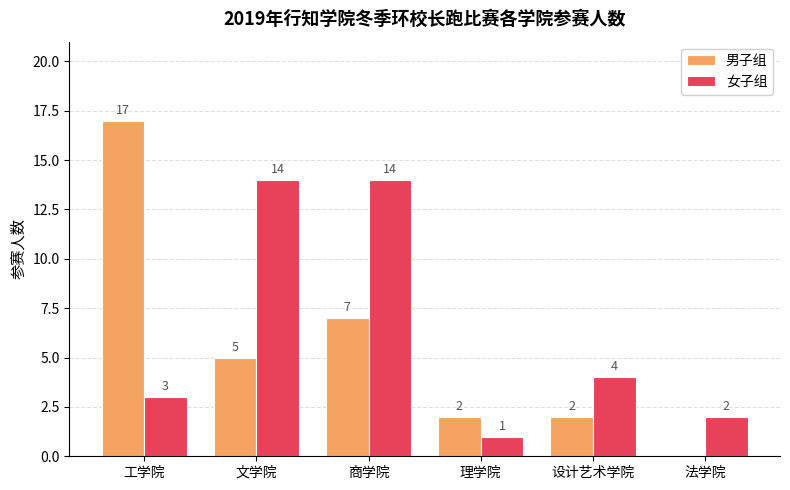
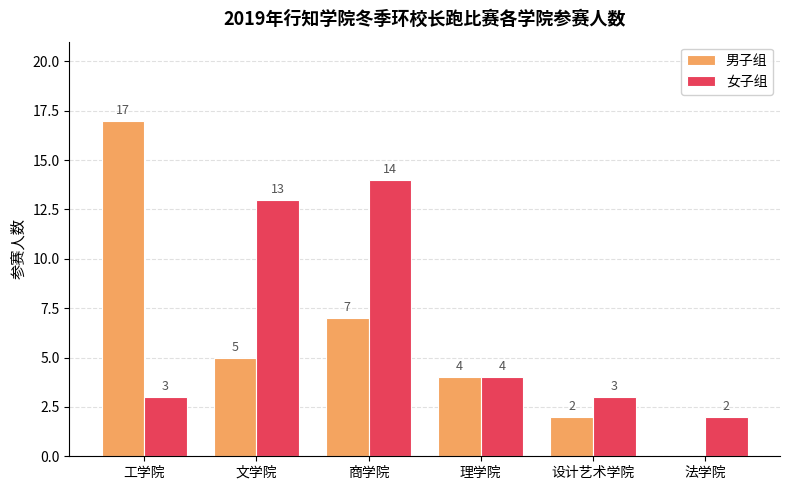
  {
    "男子组": {
      "工学院": 17,
      "文学院": 5,
      "商学院": 7,
-     "理学院": 2,
+     "理学院": 4,
      "设计艺术学院": 2
    },
    "女子组": {
      "工学院": 3,
-     "文学院": 14,
+     "文学院": 13,
      "商学院": 14,
-     "理学院": 1,
-     "设计艺术学院": 4,
+     "理学院": 4,
+     "设计艺术学院": 3,
      "法学院": 2
    }
  }
